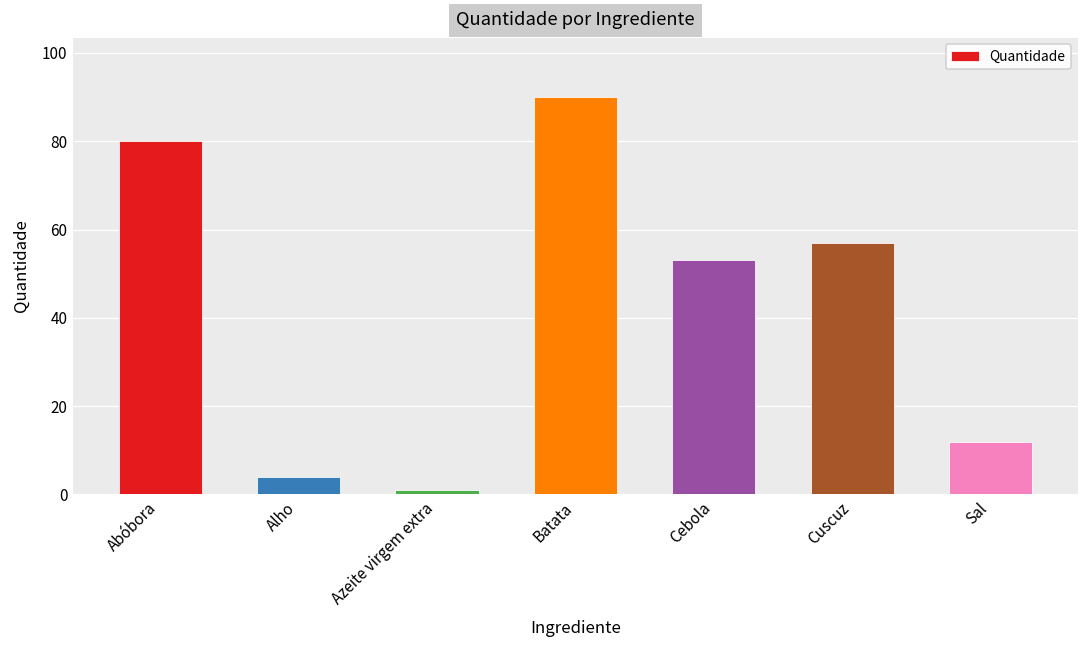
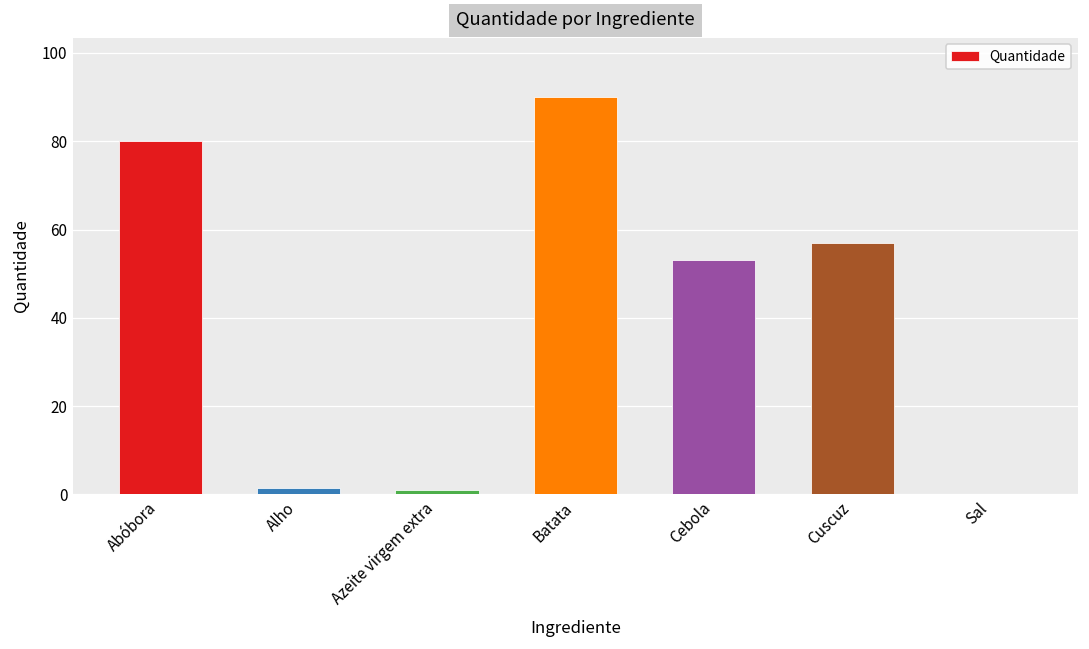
  {
    "Abóbora": 80,
-   "Alho": 4,
+   "Alho": 2,
    "Azeite virgem extra": 1,
    "Batata": 90,
    "Cebola": 53,
    "Cuscuz": 57,
-   "Sal": 12
+   "Sal": 0
  }
